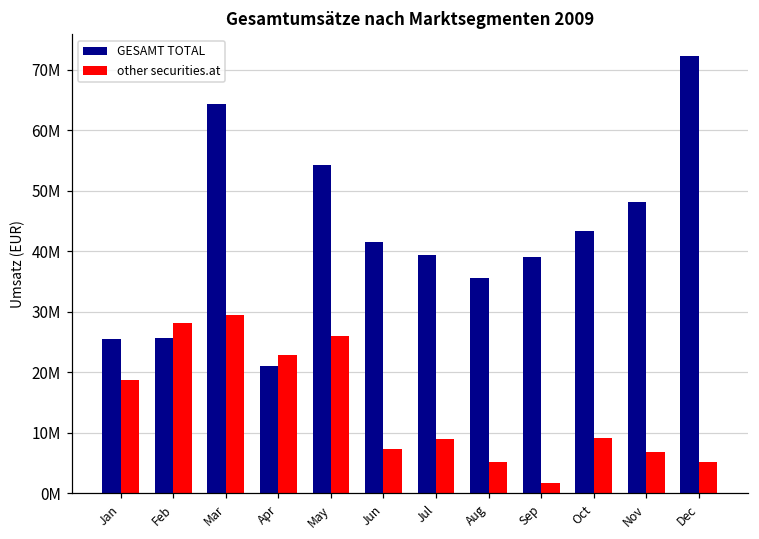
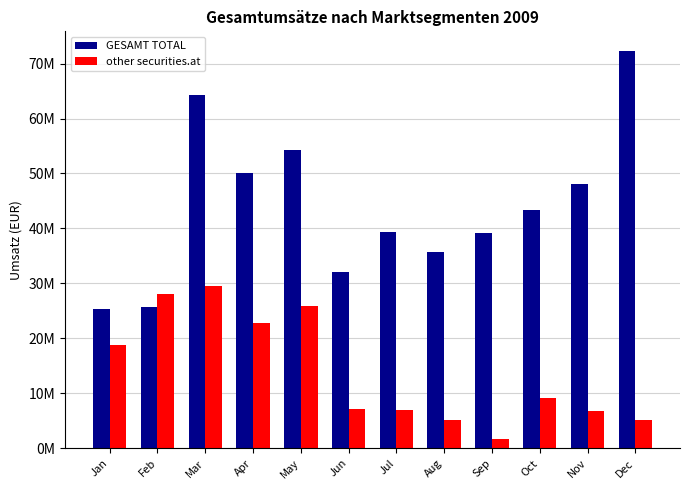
  {
    "GESAMT TOTAL": {
      "Jan": 25000000,
      "Feb": 26000000,
      "Mar": 64000000,
-     "Apr": 21000000,
+     "Apr": 50000000,
      "May": 54000000,
-     "Jun": 42000000,
+     "Jun": 32000000,
      "Jul": 39000000,
      "Aug": 36000000,
      "Sep": 39000000,
      "Oct": 43000000,
      "Nov": 48000000,
      "Dec": 72000000
    },
    "other securities.at": {
      "Jan": 19000000,
      "Feb": 28000000,
      "Mar": 29000000,
      "Apr": 23000000,
      "May": 26000000,
      "Jun": 7000000,
-     "Jul": 9000000,
+     "Jul": 7000000,
      "Aug": 5000000,
      "Sep": 2000000,
      "Oct": 9000000,
      "Nov": 7000000,
      "Dec": 5000000
    }
  }
